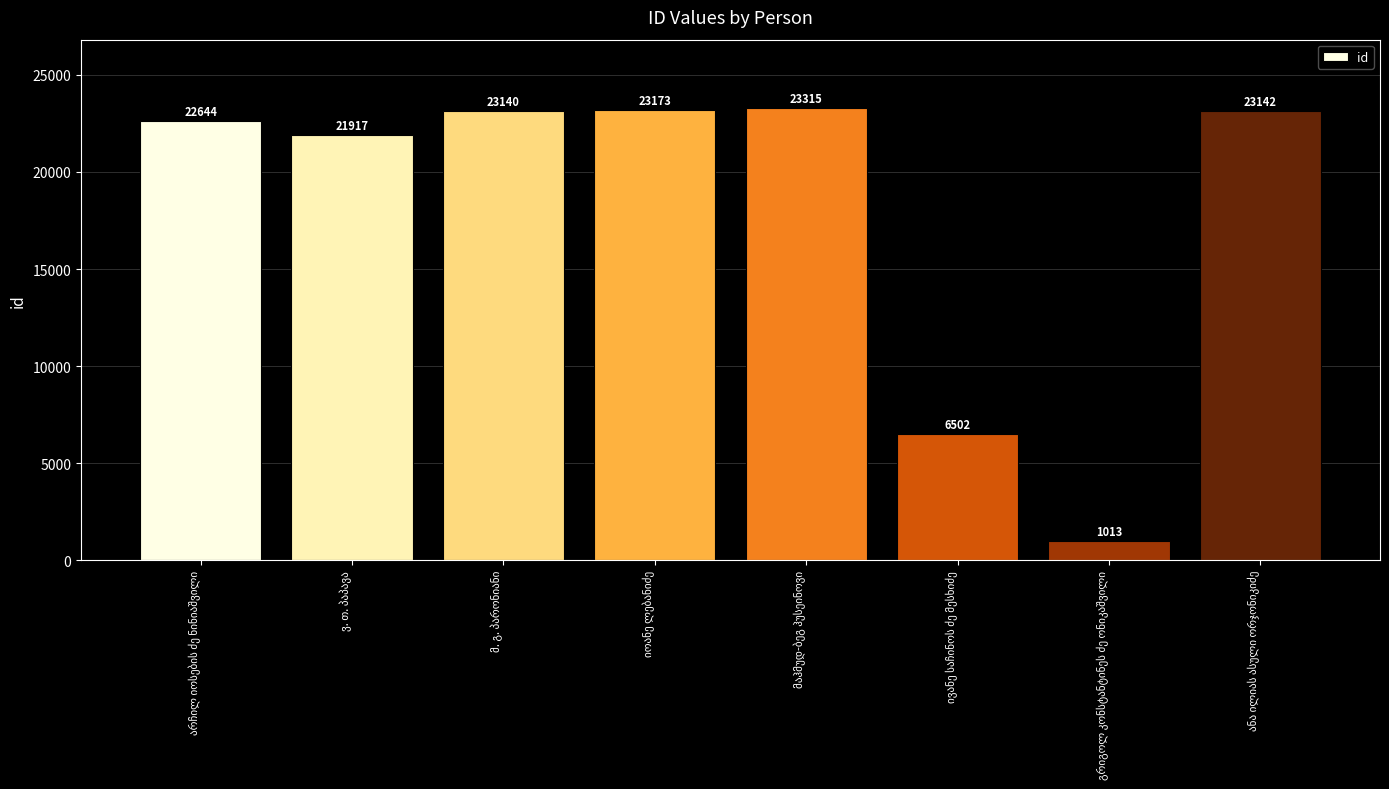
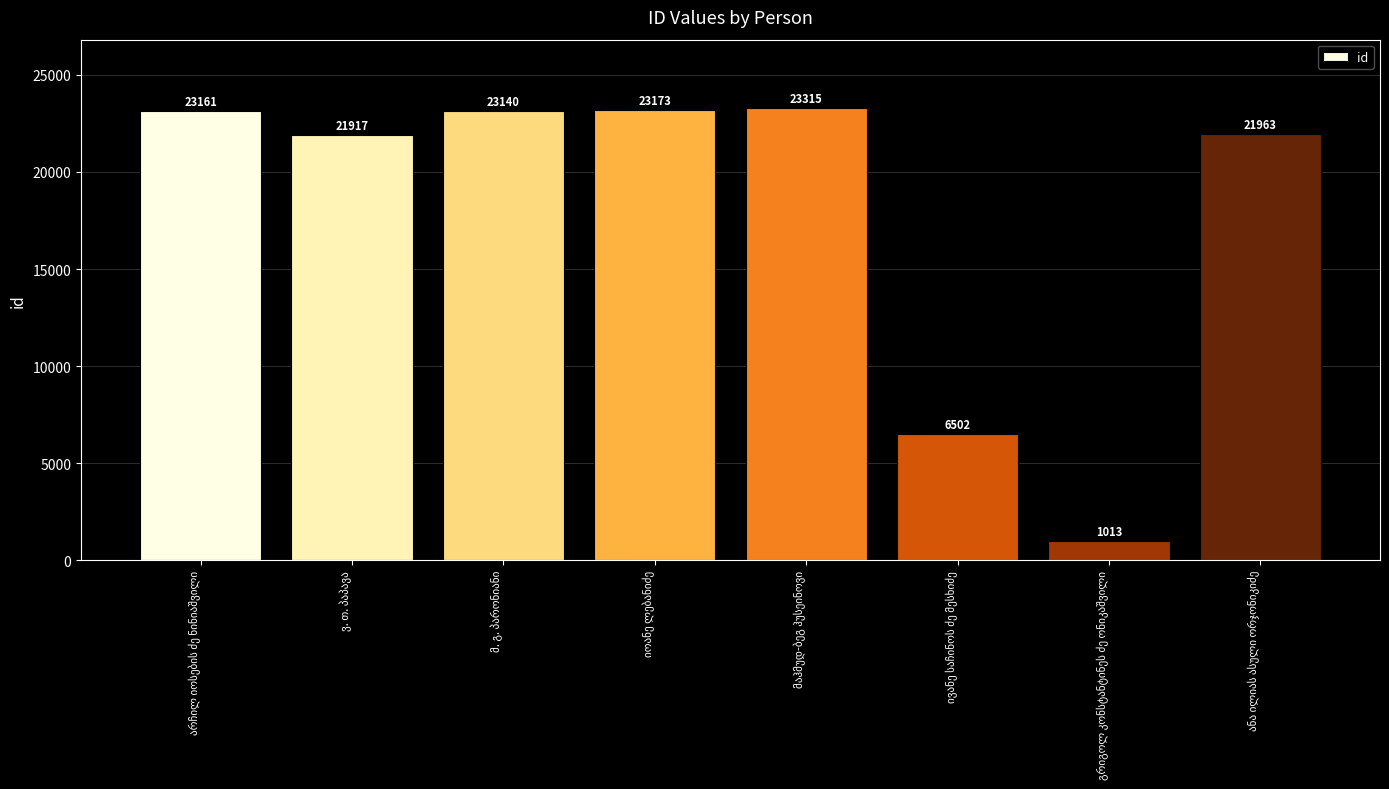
  {
-   "არჩილ იოსების ძე ნინიაშვილი": 22644,
+   "არჩილ იოსების ძე ნინიაშვილი": 23161,
    "ვ. თ. პაპავა": 21917,
    "მ. გ. პარონიანი": 23140,
    "იოანე ლებანიძე": 23173,
    "მაჰმუდ-ბეგ ჰუსეინოვი": 23315,
    "ივანე საჩინოს ძე მესხიძე": 6502,
    "გრიგოლ კონსტანტინეს ძე ონიკაშვილი": 1013,
-   "ანა ილიას ასული ორჯონიკიძე": 23142
+   "ანა ილიას ასული ორჯონიკიძე": 21963
  }
